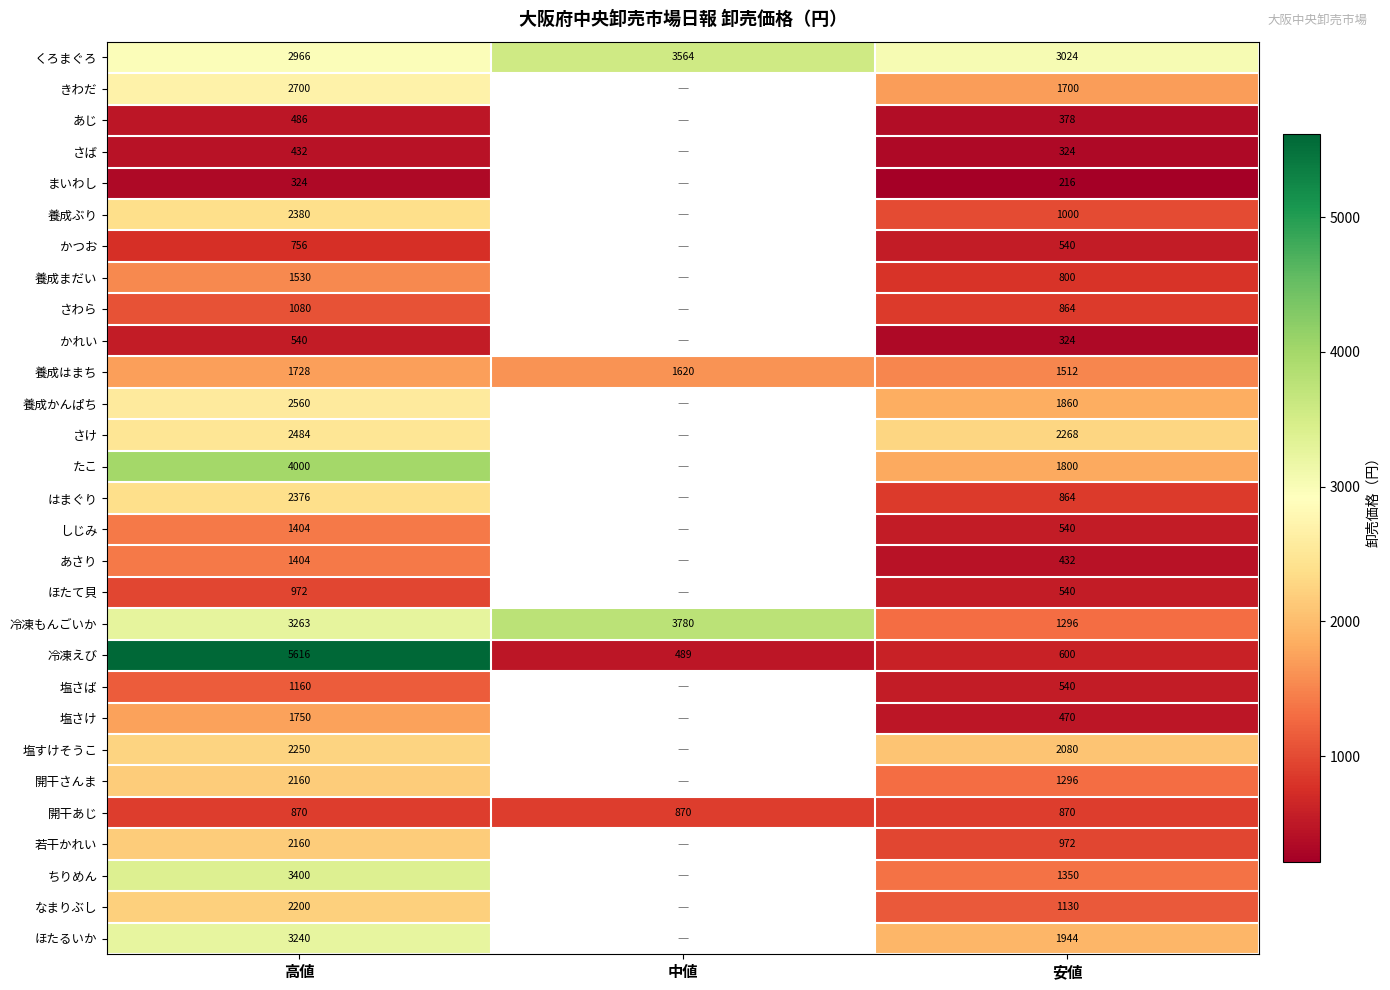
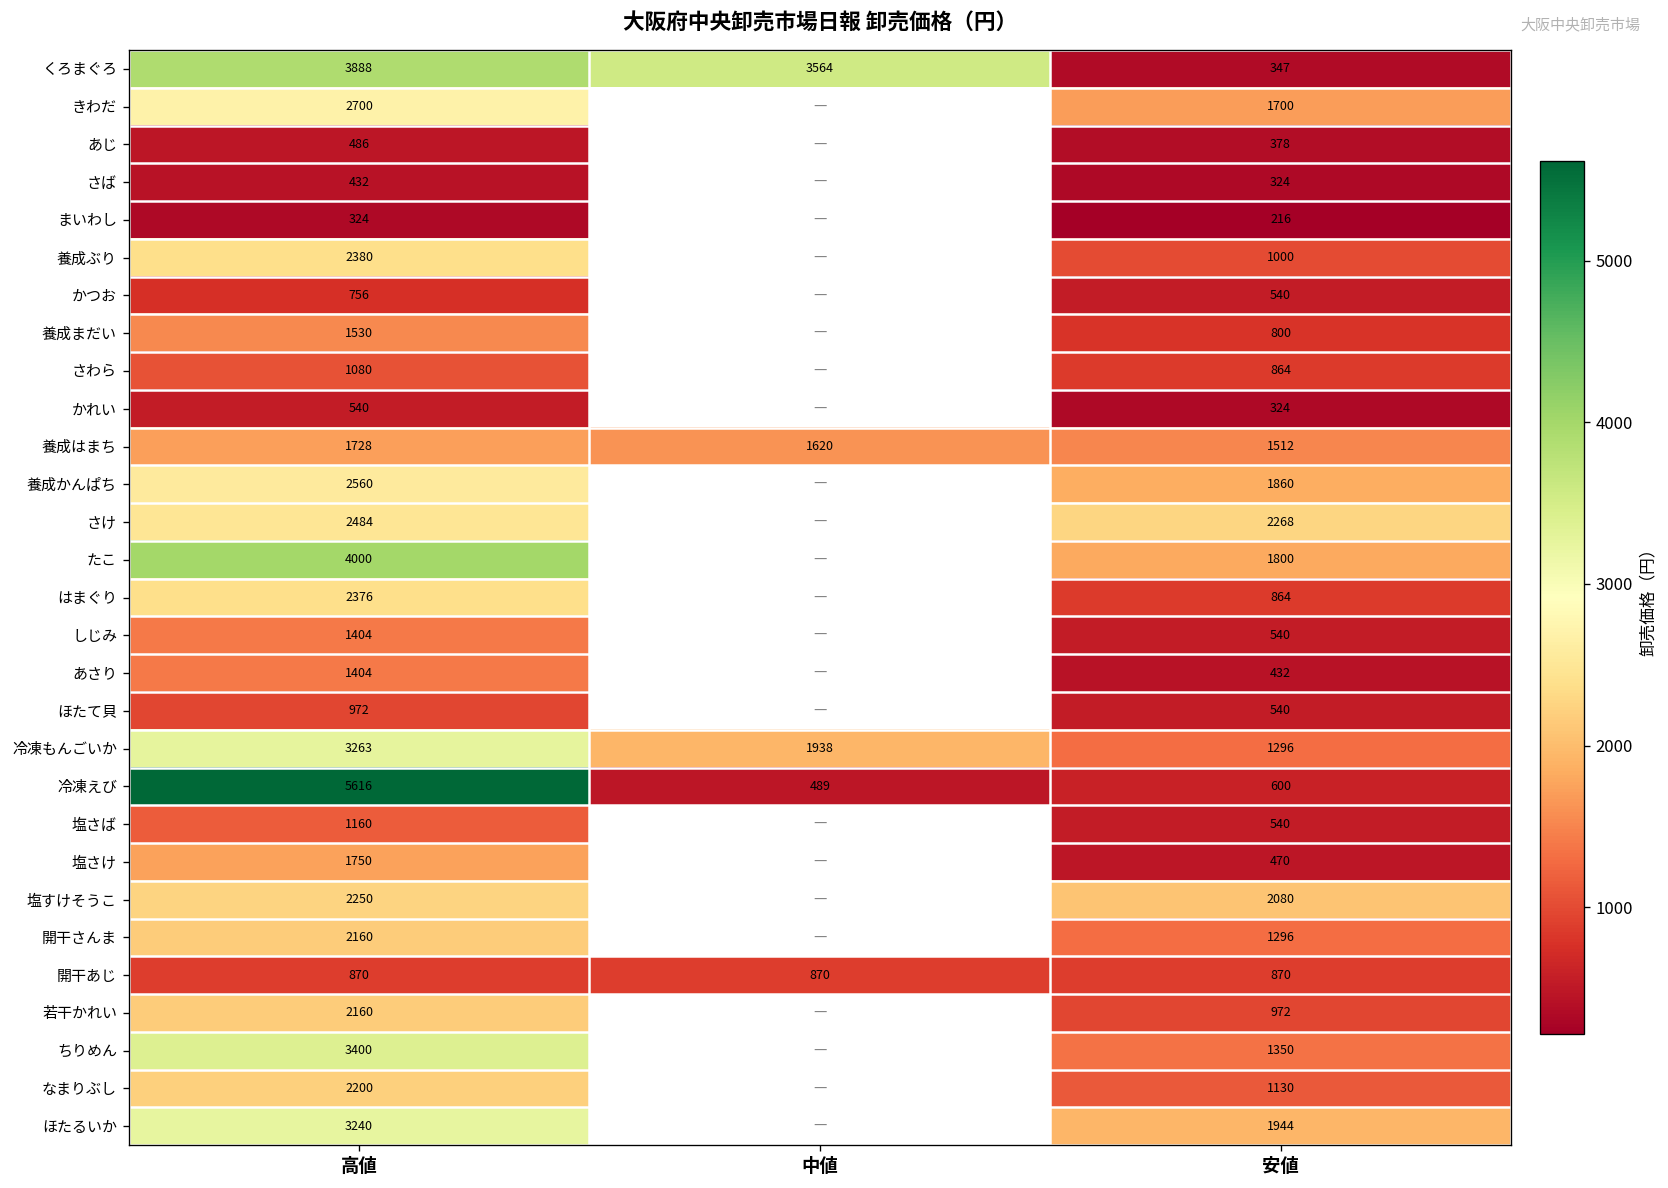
  {
    "くろまぐろ": {
-     "高値": 2966,
+     "高値": 3888,
      "中値": 3564,
-     "安値": 3024
+     "安値": 347
    },
    "きわだ": {
      "高値": 2700,
      "安値": 1700
    },
    "あじ": {
      "高値": 486,
      "安値": 378
    },
    "さば": {
      "高値": 432,
      "安値": 324
    },
    "まいわし": {
      "高値": 324,
      "安値": 216
    },
    "養成ぶり": {
      "高値": 2380,
      "安値": 1000
    },
    "かつお": {
      "高値": 756,
      "安値": 540
    },
    "養成まだい": {
      "高値": 1530,
      "安値": 800
    },
    "さわら": {
      "高値": 1080,
      "安値": 864
    },
    "かれい": {
      "高値": 540,
      "安値": 324
    },
    "養成はまち": {
      "高値": 1728,
      "中値": 1620,
      "安値": 1512
    },
    "養成かんぱち": {
      "高値": 2560,
      "安値": 1860
    },
    "さけ": {
      "高値": 2484,
      "安値": 2268
    },
    "たこ": {
      "高値": 4000,
      "安値": 1800
    },
    "はまぐり": {
      "高値": 2376,
      "安値": 864
    },
    "しじみ": {
      "高値": 1404,
      "安値": 540
    },
    "あさり": {
      "高値": 1404,
      "安値": 432
    },
    "ほたて貝": {
      "高値": 972,
      "安値": 540
    },
    "冷凍もんごいか": {
      "高値": 3263,
-     "中値": 3780,
+     "中値": 1938,
      "安値": 1296
    },
    "冷凍えび": {
      "高値": 5616,
      "中値": 489,
      "安値": 600
    },
    "塩さば": {
      "高値": 1160,
      "安値": 540
    },
    "塩さけ": {
      "高値": 1750,
      "安値": 470
    },
    "塩すけそうこ": {
      "高値": 2250,
      "安値": 2080
    },
    "開干さんま": {
      "高値": 2160,
      "安値": 1296
    },
    "開干あじ": {
      "高値": 870,
      "中値": 870,
      "安値": 870
    },
    "若干かれい": {
      "高値": 2160,
      "安値": 972
    },
    "ちりめん": {
      "高値": 3400,
      "安値": 1350
    },
    "なまりぶし": {
      "高値": 2200,
      "安値": 1130
    },
    "ほたるいか": {
      "高値": 3240,
      "安値": 1944
    }
  }
